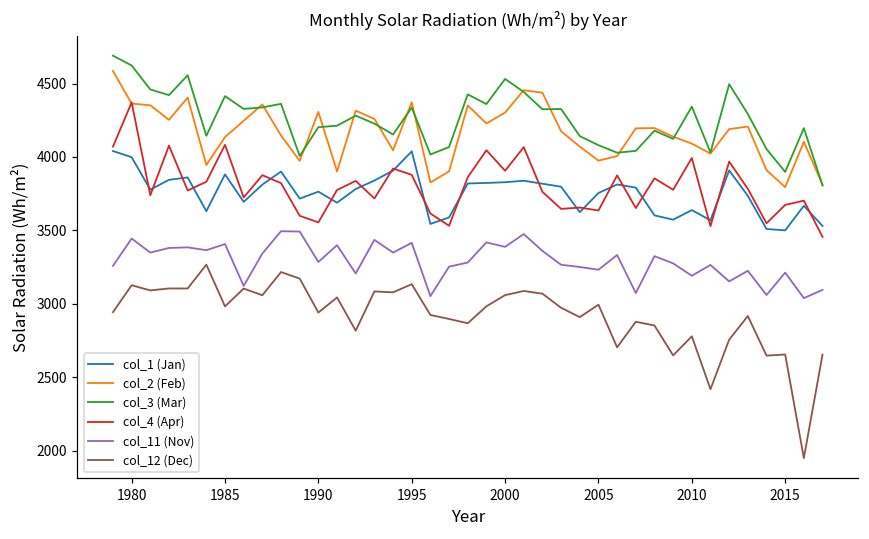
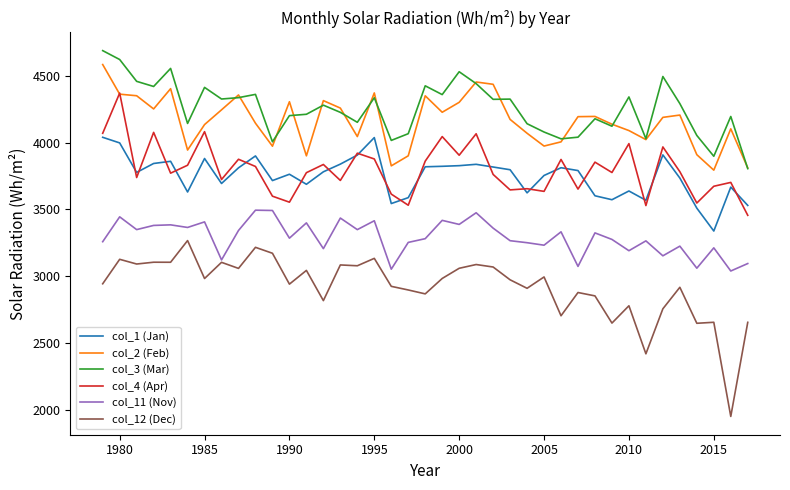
  {
    "col_1 (Jan)": {
      "1980": 4000,
      "1985": 3880,
      "1990": 3760,
      "1995": 4040,
      "2000": 3830,
      "2005": 3750,
      "2010": 3640,
-     "2015": 3500
+     "2015": 3340
    },
    "col_2 (Feb)": {
      "1985": 4140,
      "1990": 4310,
      "1995": 4370,
      "2000": 4300,
      "2005": 3980,
      "2010": 4090,
      "2015": 3790
    },
    "col_3 (Mar)": {
      "1980": 4620,
      "1985": 4410,
      "1990": 4200,
      "1995": 4340,
      "2000": 4530,
      "2005": 4080,
      "2010": 4340,
      "2015": 3900
    },
    "col_4 (Apr)": {
      "1985": 4080,
      "1990": 3550,
      "1995": 3880,
      "2000": 3910,
      "2005": 3640,
      "2010": 3990,
      "2015": 3670
    },
    "col_11 (Nov)": {
      "1980": 3440,
      "1985": 3410,
      "1990": 3280,
      "1995": 3420,
      "2000": 3390,
      "2005": 3230,
      "2010": 3190,
      "2015": 3210
    },
    "col_12 (Dec)": {
      "1980": 3130,
      "1985": 2980,
      "1990": 2940,
      "1995": 3130,
      "2000": 3060,
      "2005": 2990,
      "2010": 2780,
      "2015": 2650
    }
  }
